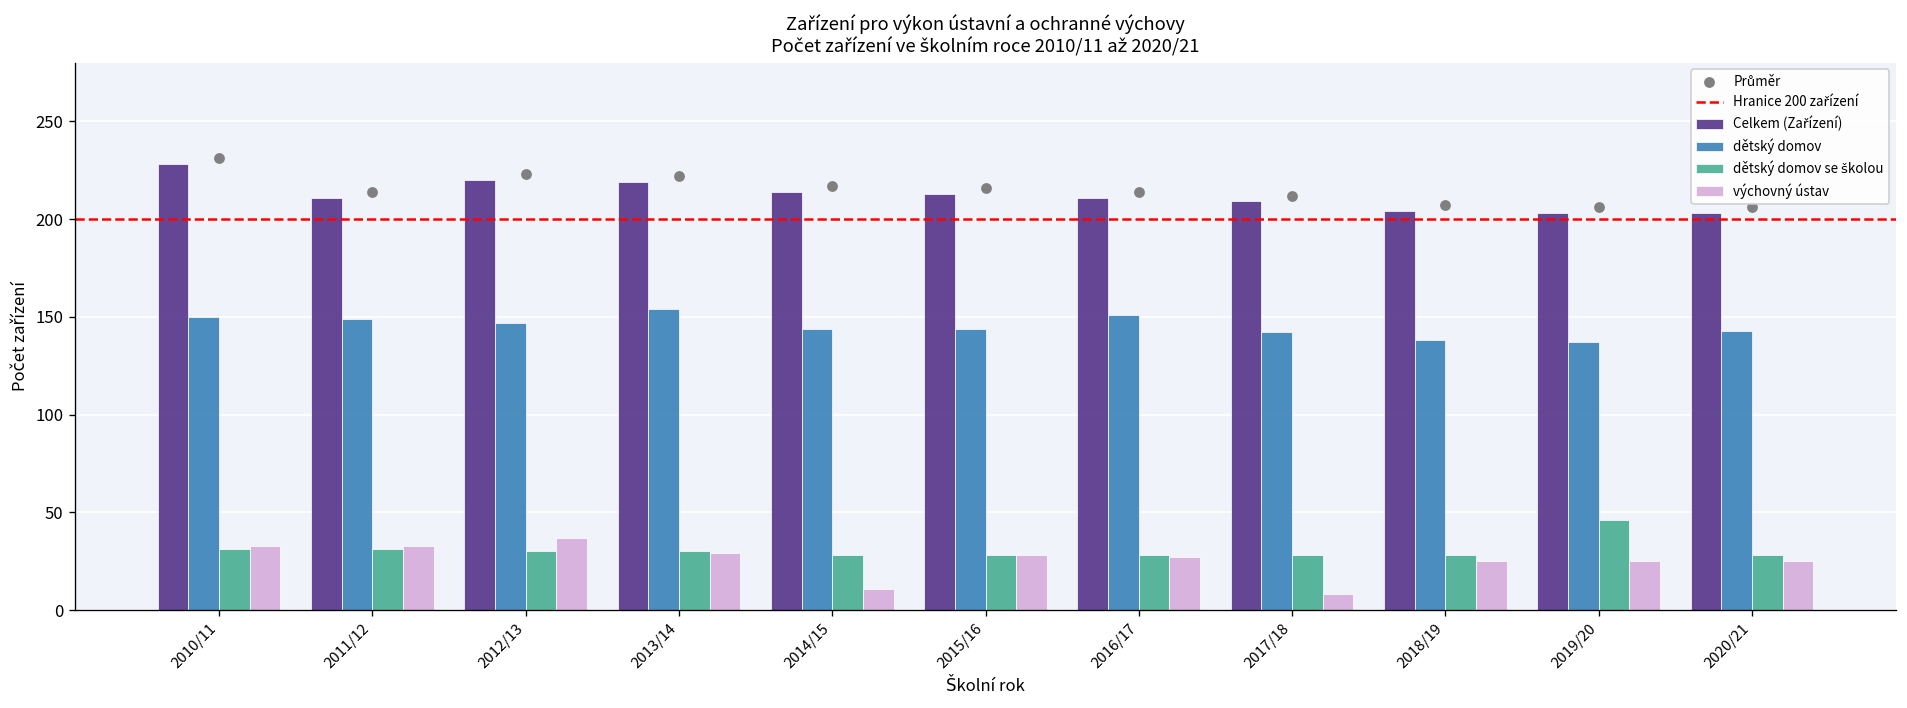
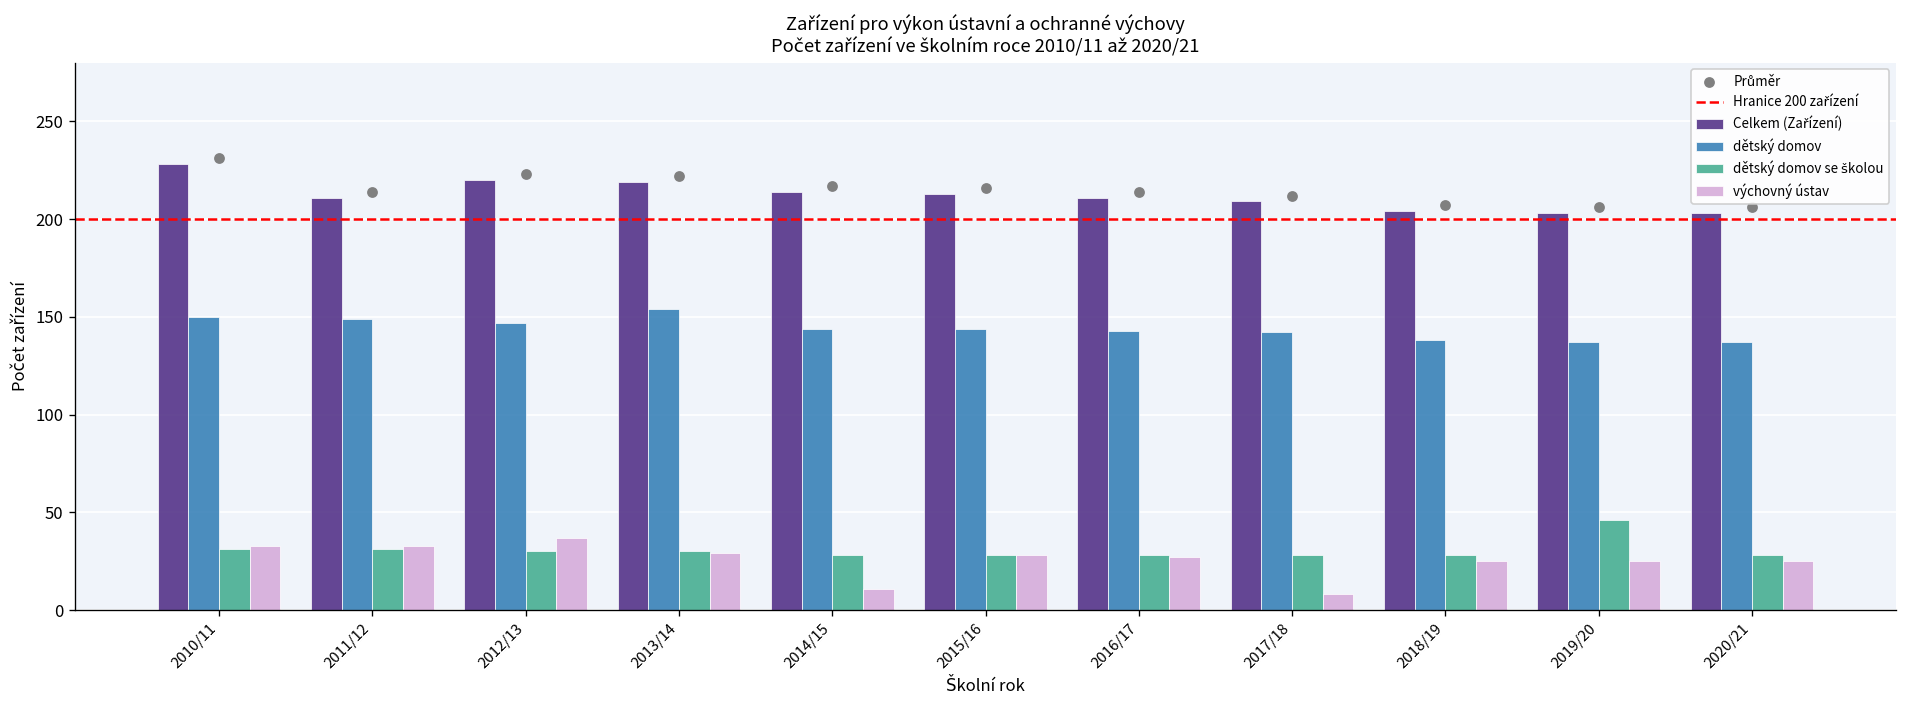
  {
    "Celkem (Zařízení)": {
      "2010/11": 228,
      "2011/12": 211,
      "2012/13": 220,
      "2013/14": 219,
      "2014/15": 214,
      "2015/16": 213,
      "2016/17": 211,
      "2017/18": 209,
      "2018/19": 204,
      "2019/20": 203,
      "2020/21": 203
    },
    "dětský domov": {
      "2010/11": 150,
      "2011/12": 149,
      "2012/13": 147,
      "2013/14": 154,
      "2014/15": 144,
      "2015/16": 144,
-     "2016/17": 151,
+     "2016/17": 143,
      "2017/18": 142,
      "2018/19": 138,
      "2019/20": 137,
-     "2020/21": 143
+     "2020/21": 137
    },
    "dětský domov se školou": {
      "2010/11": 31,
      "2011/12": 31,
      "2012/13": 30,
      "2013/14": 30,
      "2014/15": 28,
      "2015/16": 28,
      "2016/17": 28,
      "2017/18": 28,
      "2018/19": 28,
      "2019/20": 46,
      "2020/21": 28
    },
    "výchovný ústav": {
      "2010/11": 33,
      "2011/12": 33,
      "2012/13": 37,
      "2013/14": 29,
      "2014/15": 11,
      "2015/16": 28,
      "2016/17": 27,
      "2017/18": 8,
      "2018/19": 25,
      "2019/20": 25,
      "2020/21": 25
    }
  }
